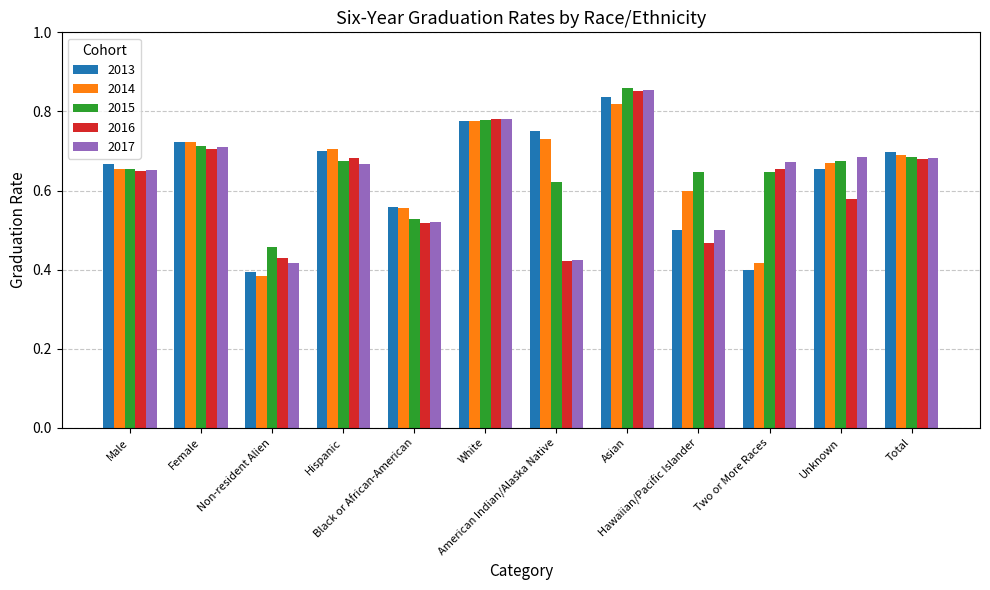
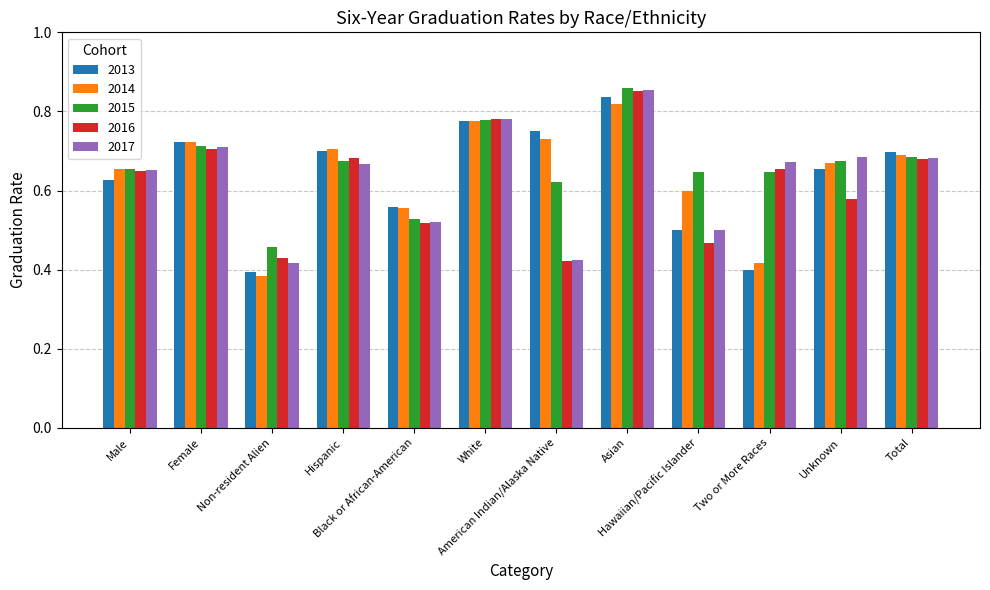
  {
    "2013": {
-     "Male": 0.67,
+     "Male": 0.63,
      "Female": 0.72,
      "Non-resident Alien": 0.39,
      "Hispanic": 0.70,
      "Black or African-American": 0.56,
      "White": 0.78,
      "American Indian/Alaska Native": 0.75,
      "Asian": 0.84,
      "Hawaiian/Pacific Islander": 0.50,
      "Two or More Races": 0.40,
      "Unknown": 0.65,
      "Total": 0.70
    },
    "2014": {
      "Male": 0.65,
      "Female": 0.72,
      "Non-resident Alien": 0.38,
      "Hispanic": 0.70,
      "Black or African-American": 0.56,
      "White": 0.77,
      "American Indian/Alaska Native": 0.73,
      "Asian": 0.82,
      "Hawaiian/Pacific Islander": 0.60,
      "Two or More Races": 0.42,
      "Unknown": 0.67,
      "Total": 0.69
    },
    "2015": {
      "Male": 0.65,
      "Female": 0.71,
      "Non-resident Alien": 0.46,
      "Hispanic": 0.68,
      "Black or African-American": 0.53,
      "White": 0.78,
      "American Indian/Alaska Native": 0.62,
      "Asian": 0.86,
      "Hawaiian/Pacific Islander": 0.65,
      "Two or More Races": 0.65,
      "Unknown": 0.67,
      "Total": 0.68
    },
    "2016": {
      "Male": 0.65,
      "Female": 0.70,
      "Non-resident Alien": 0.43,
      "Hispanic": 0.68,
      "Black or African-American": 0.52,
      "White": 0.78,
      "American Indian/Alaska Native": 0.42,
      "Asian": 0.85,
      "Hawaiian/Pacific Islander": 0.47,
      "Two or More Races": 0.65,
      "Unknown": 0.58,
      "Total": 0.68
    },
    "2017": {
      "Male": 0.65,
      "Female": 0.71,
      "Non-resident Alien": 0.42,
      "Hispanic": 0.67,
      "Black or African-American": 0.52,
      "White": 0.78,
      "American Indian/Alaska Native": 0.42,
      "Asian": 0.85,
      "Hawaiian/Pacific Islander": 0.50,
      "Two or More Races": 0.67,
      "Unknown": 0.69,
      "Total": 0.68
    }
  }
